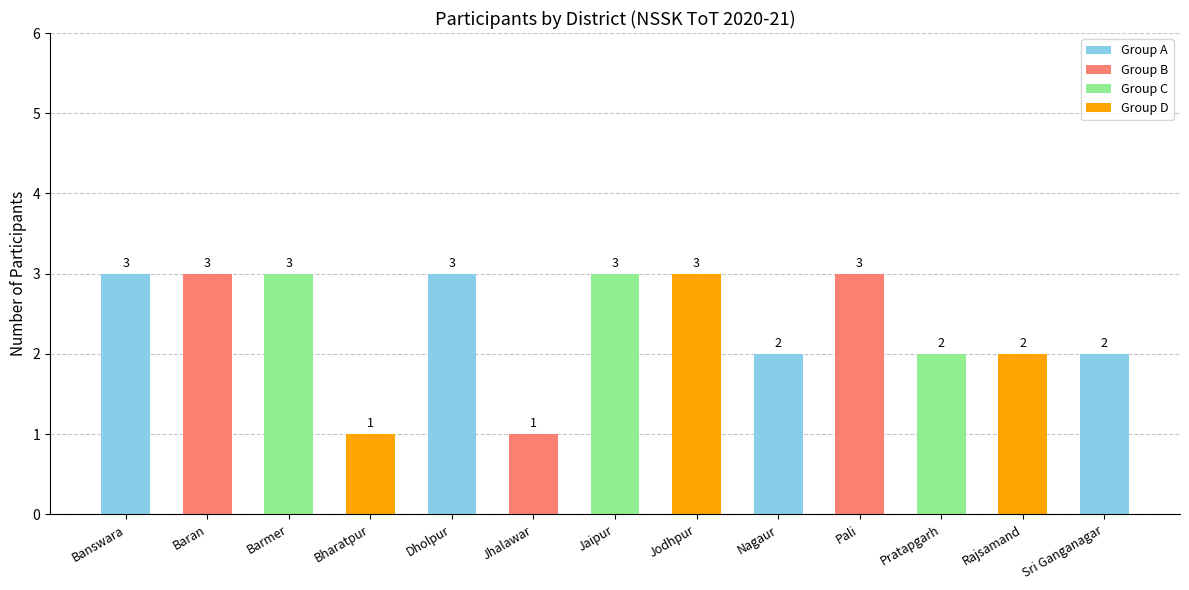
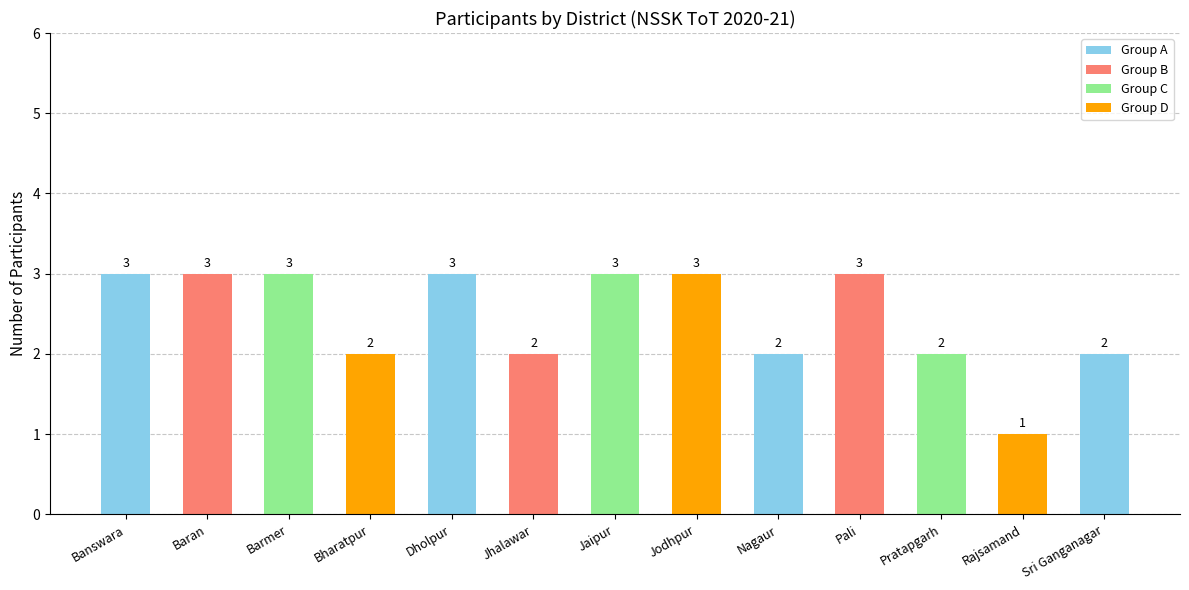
  {
    "Banswara": 3,
    "Baran": 3,
    "Barmer": 3,
-   "Bharatpur": 1,
+   "Bharatpur": 2,
    "Dholpur": 3,
-   "Jhalawar": 1,
+   "Jhalawar": 2,
    "Jaipur": 3,
    "Jodhpur": 3,
    "Nagaur": 2,
    "Pali": 3,
    "Pratapgarh": 2,
-   "Rajsamand": 2,
+   "Rajsamand": 1,
    "Sri Ganganagar": 2
  }
